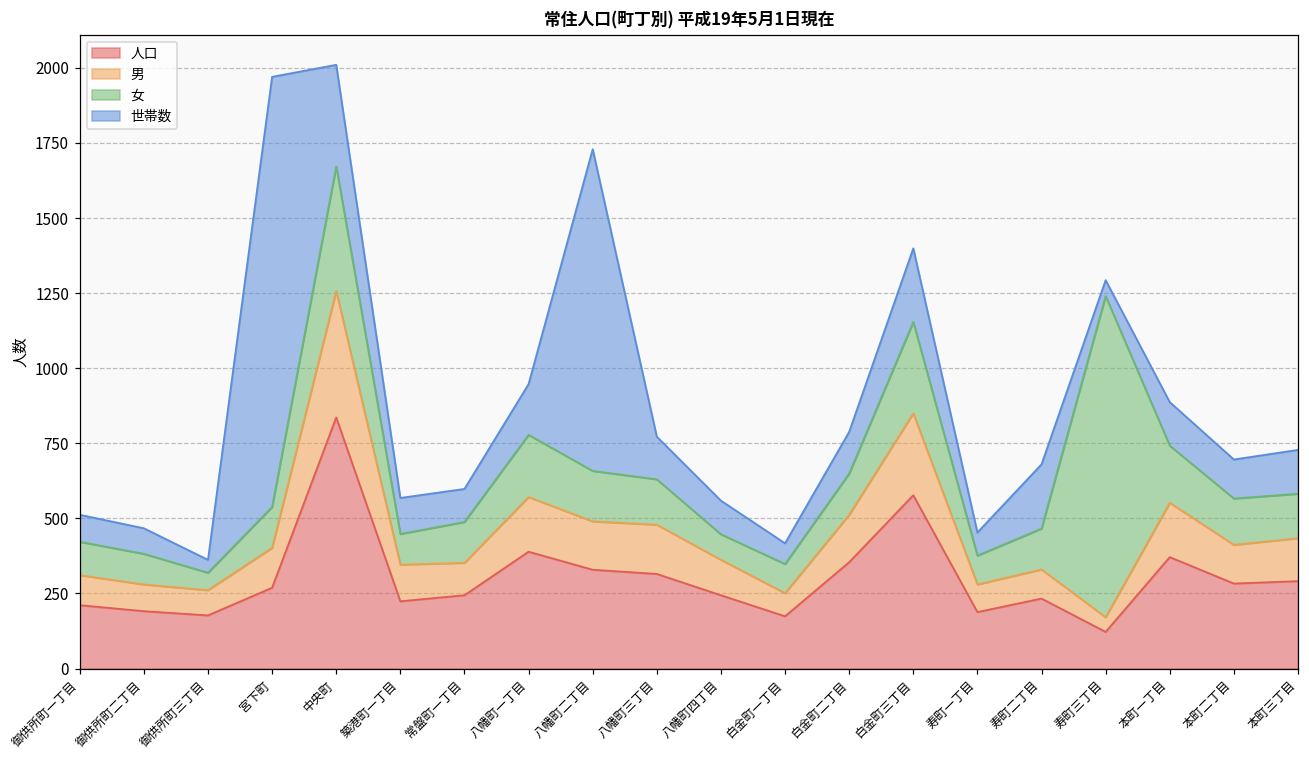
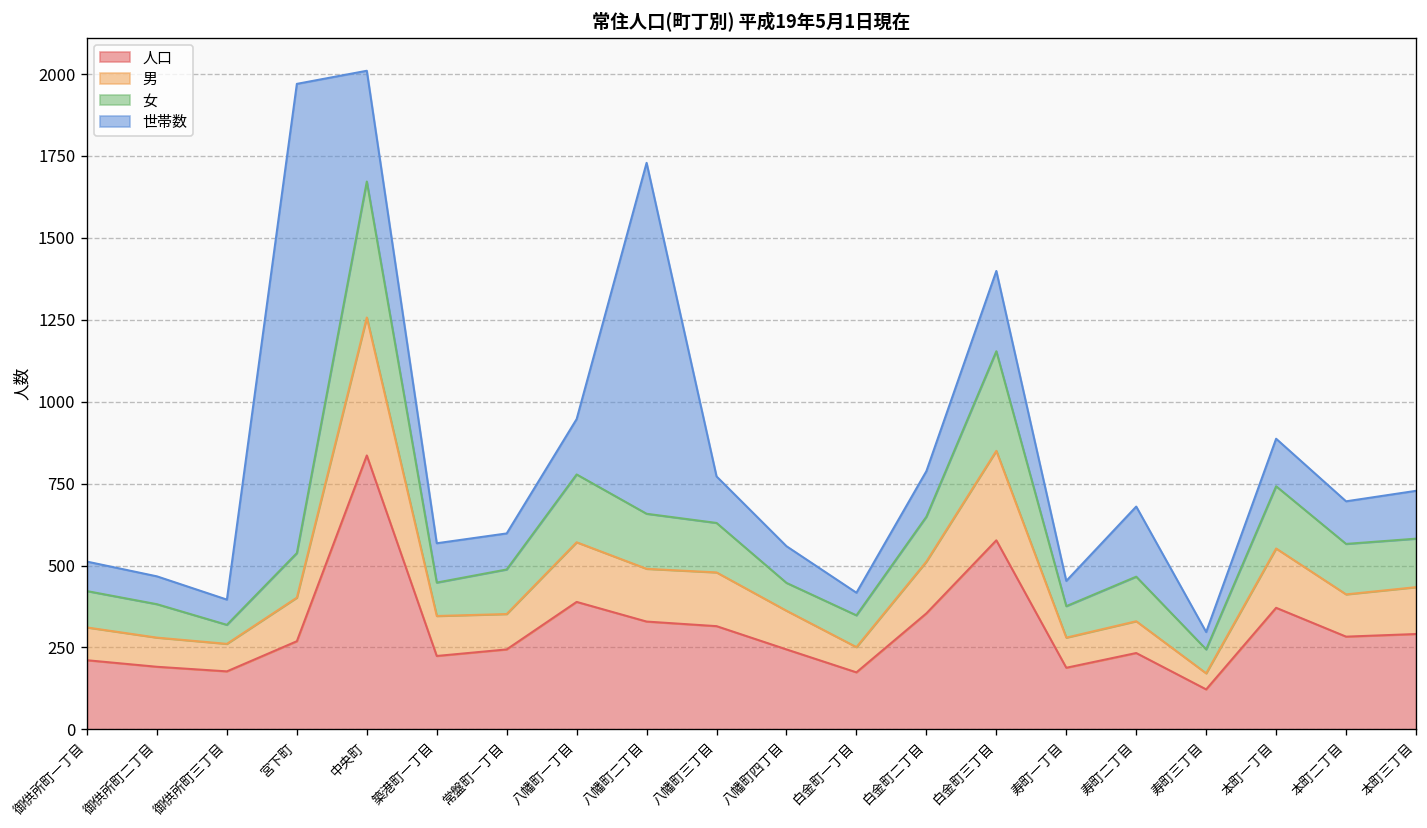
  {
    "女": {
      "御供所町一丁目": 110,
      "御供所町二丁目": 100,
      "御供所町三丁目": 60,
      "宮下町": 140,
      "中央町": 420,
      "築港町一丁目": 100,
      "常盤町一丁目": 140,
      "八幡町一丁目": 210,
      "八幡町二丁目": 170,
      "八幡町三丁目": 150,
      "八幡町四丁目": 90,
      "白金町一丁目": 100,
      "白金町二丁目": 140,
      "白金町三丁目": 300,
      "寿町一丁目": 100,
      "寿町二丁目": 140,
-     "寿町三丁目": 1070,
+     "寿町三丁目": 70,
      "本町一丁目": 190,
      "本町二丁目": 150,
      "本町三丁目": 150
    },
    "世帯数": {
      "御供所町一丁目": 90,
      "御供所町二丁目": 90,
-     "御供所町三丁目": 40,
+     "御供所町三丁目": 80,
      "宮下町": 1430,
      "中央町": 340,
      "築港町一丁目": 120,
      "常盤町一丁目": 110,
      "八幡町一丁目": 170,
      "八幡町二丁目": 1070,
      "八幡町三丁目": 140,
      "八幡町四丁目": 110,
      "白金町一丁目": 70,
      "白金町二丁目": 140,
      "白金町三丁目": 250,
      "寿町一丁目": 80,
      "寿町二丁目": 210,
      "寿町三丁目": 50,
      "本町一丁目": 150,
      "本町二丁目": 130,
      "本町三丁目": 150
    }
  }
